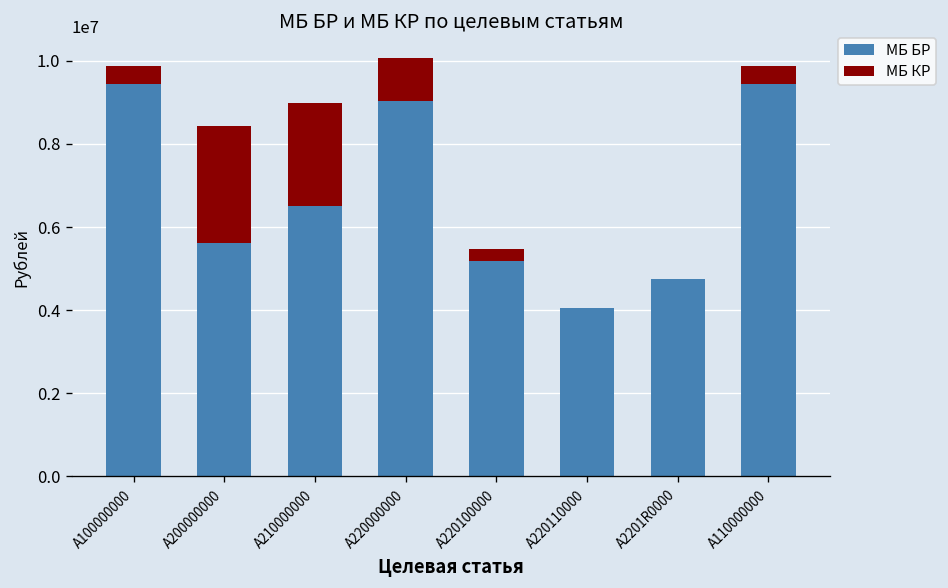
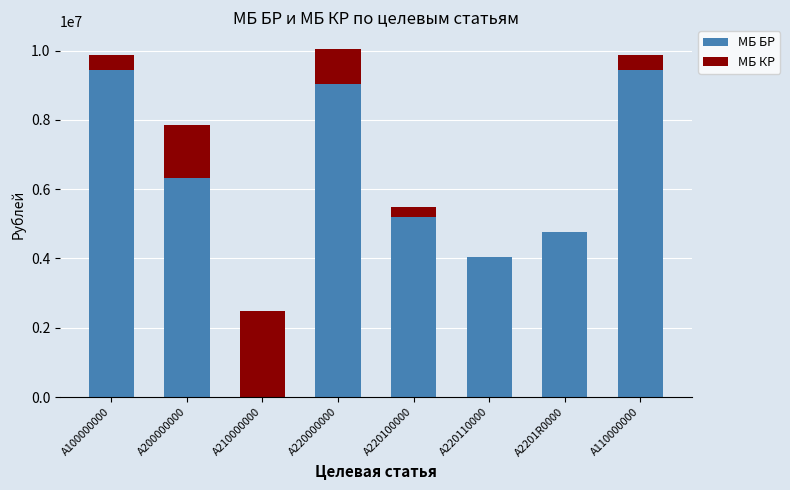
  {
    "МБ БР": {
      "A100000000": 9400000,
-     "A200000000": 5600000,
-     "A210000000": 6500000,
+     "A200000000": 6300000,
+     "A210000000": 0,
      "A220000000": 9000000,
      "A220100000": 5200000,
      "A220110000": 4100000,
      "A2201R0000": 4800000,
      "A110000000": 9400000
    },
    "МБ КР": {
      "A100000000": 400000,
-     "A200000000": 2800000,
+     "A200000000": 1500000,
      "A210000000": 2500000,
      "A220000000": 1000000,
      "A220100000": 300000,
      "A220110000": 0,
      "A2201R0000": 0,
      "A110000000": 400000
    }
  }
